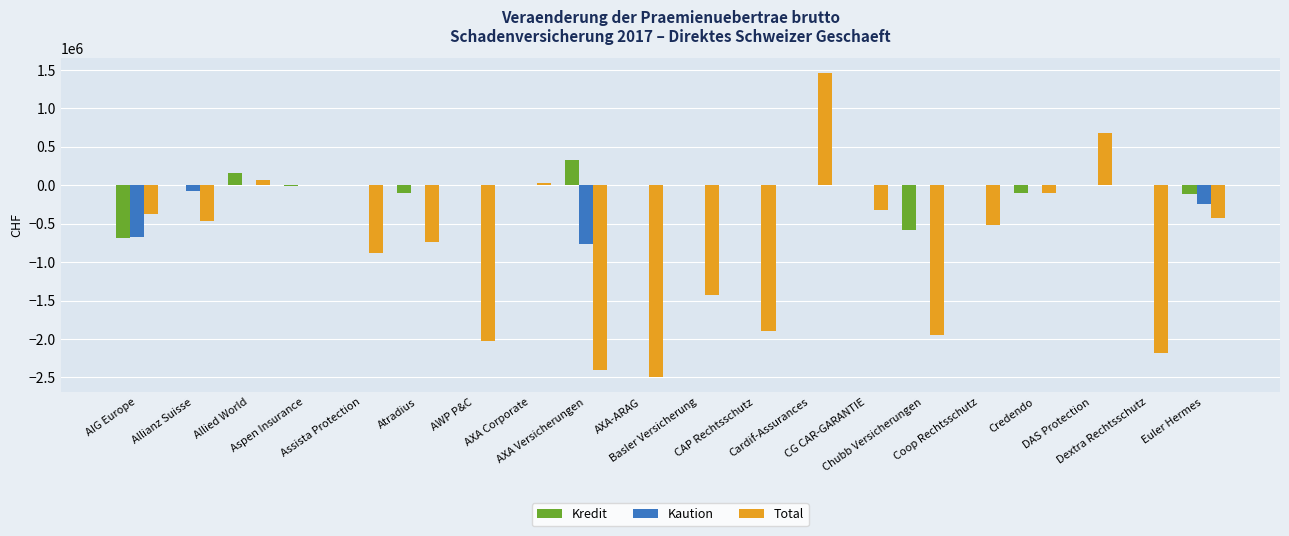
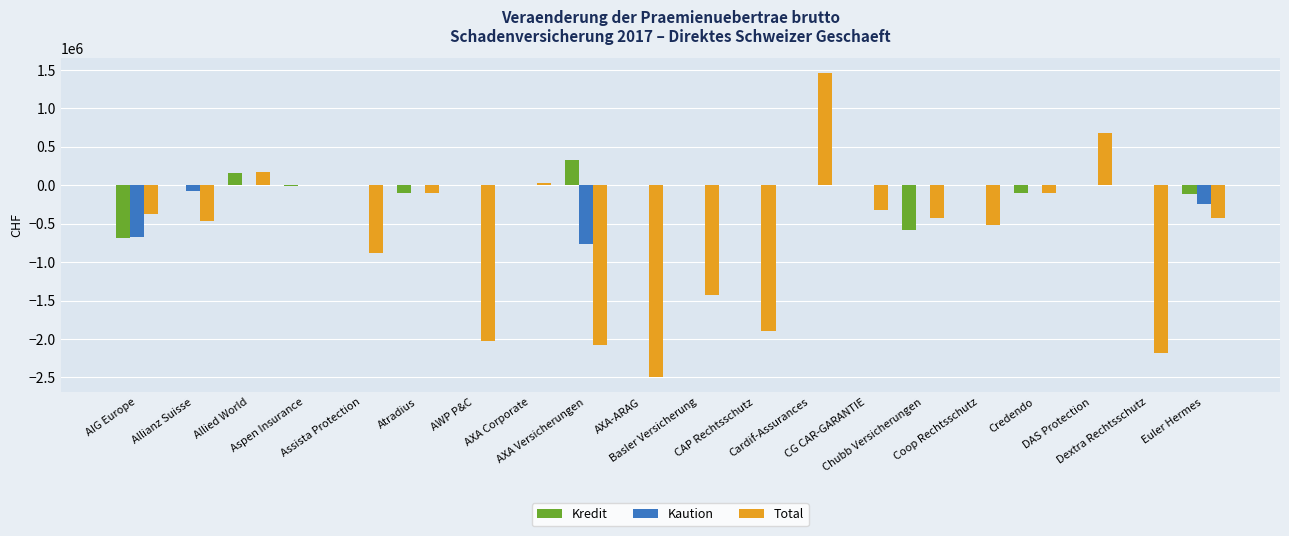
  {
    "Kredit": {
      "AIG Europe": -700000,
      "Allianz Suisse": 0,
      "Allied World": 200000,
      "Assista Protection": 0,
      "Atradius": -100000,
      "AWP P&C": 0,
      "AXA Corporate": 0,
      "AXA Versicherungen": 300000,
      "AXA-ARAG": 0,
      "Basler Versicherung": 0,
      "CAP Rechtsschutz": 0,
      "Cardif-Assurances": 0,
      "CG CAR-GARANTIE": 0,
      "Chubb Versicherungen": -600000,
      "Coop Rechtsschutz": 0,
      "Credendo": -100000,
      "DAS Protection": 0,
      "Dextra Rechtsschutz": 0,
      "Euler Hermes": -100000
    },
    "Kaution": {
      "AIG Europe": -700000,
      "Allianz Suisse": -100000,
      "Allied World": 0,
      "Aspen Insurance": 0,
      "Assista Protection": 0,
      "Atradius": 0,
      "AWP P&C": 0,
      "AXA Corporate": 0,
      "AXA Versicherungen": -800000,
      "AXA-ARAG": 0,
      "CAP Rechtsschutz": 0,
      "Cardif-Assurances": 0,
      "CG CAR-GARANTIE": 0,
      "Chubb Versicherungen": 0,
      "Coop Rechtsschutz": 0,
      "Credendo": 0,
      "DAS Protection": 0,
      "Dextra Rechtsschutz": 0,
      "Euler Hermes": -200000
    },
    "Total": {
      "AIG Europe": -400000,
      "Allianz Suisse": -500000,
-     "Allied World": 100000,
+     "Allied World": 200000,
      "Assista Protection": -900000,
-     "Atradius": -700000,
+     "Atradius": -100000,
      "AWP P&C": -2000000,
-     "AXA Versicherungen": -2400000,
+     "AXA Versicherungen": -2100000,
      "AXA-ARAG": -2500000,
      "Basler Versicherung": -1400000,
      "CAP Rechtsschutz": -1900000,
      "Cardif-Assurances": 1500000,
      "CG CAR-GARANTIE": -300000,
-     "Chubb Versicherungen": -2000000,
+     "Chubb Versicherungen": -400000,
      "Coop Rechtsschutz": -500000,
      "Credendo": -100000,
      "DAS Protection": 700000,
      "Dextra Rechtsschutz": -2200000,
      "Euler Hermes": -400000
    }
  }
